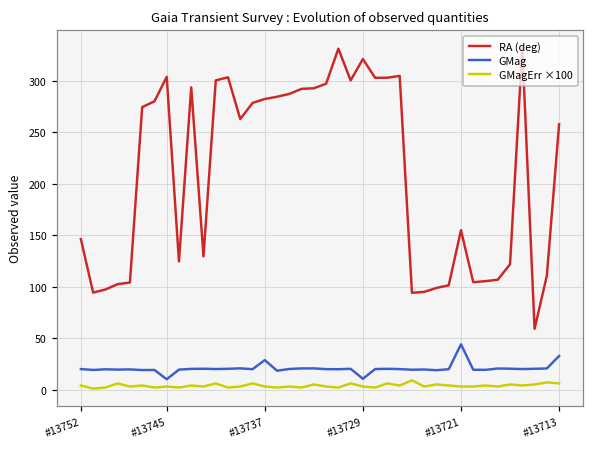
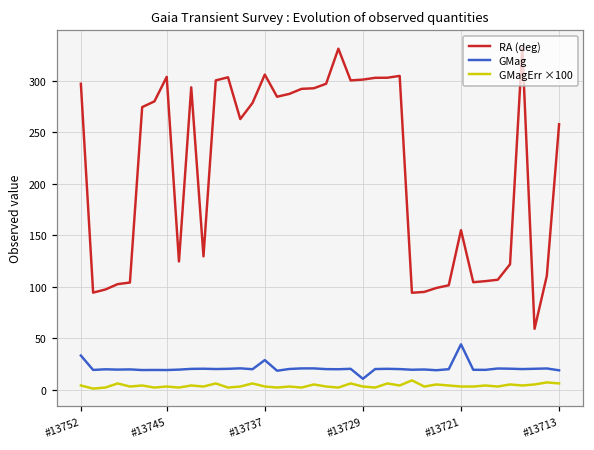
  {
    "RA (deg)": {
-     "#13752": 150,
+     "#13752": 300,
      "#13745": 300,
-     "#13737": 280,
-     "#13729": 320,
+     "#13737": 310,
+     "#13729": 300,
      "#13721": 150,
      "#13713": 260
    },
    "GMag": {
-     "#13752": 20,
-     "#13745": 10,
+     "#13752": 30,
+     "#13745": 20,
      "#13737": 30,
      "#13729": 10,
      "#13721": 40,
-     "#13713": 30
+     "#13713": 20
    },
    "GMagErr ×100": {
      "#13752": 0,
      "#13745": 0,
      "#13737": 0,
      "#13729": 0,
      "#13721": 0,
      "#13713": 10
    }
  }
